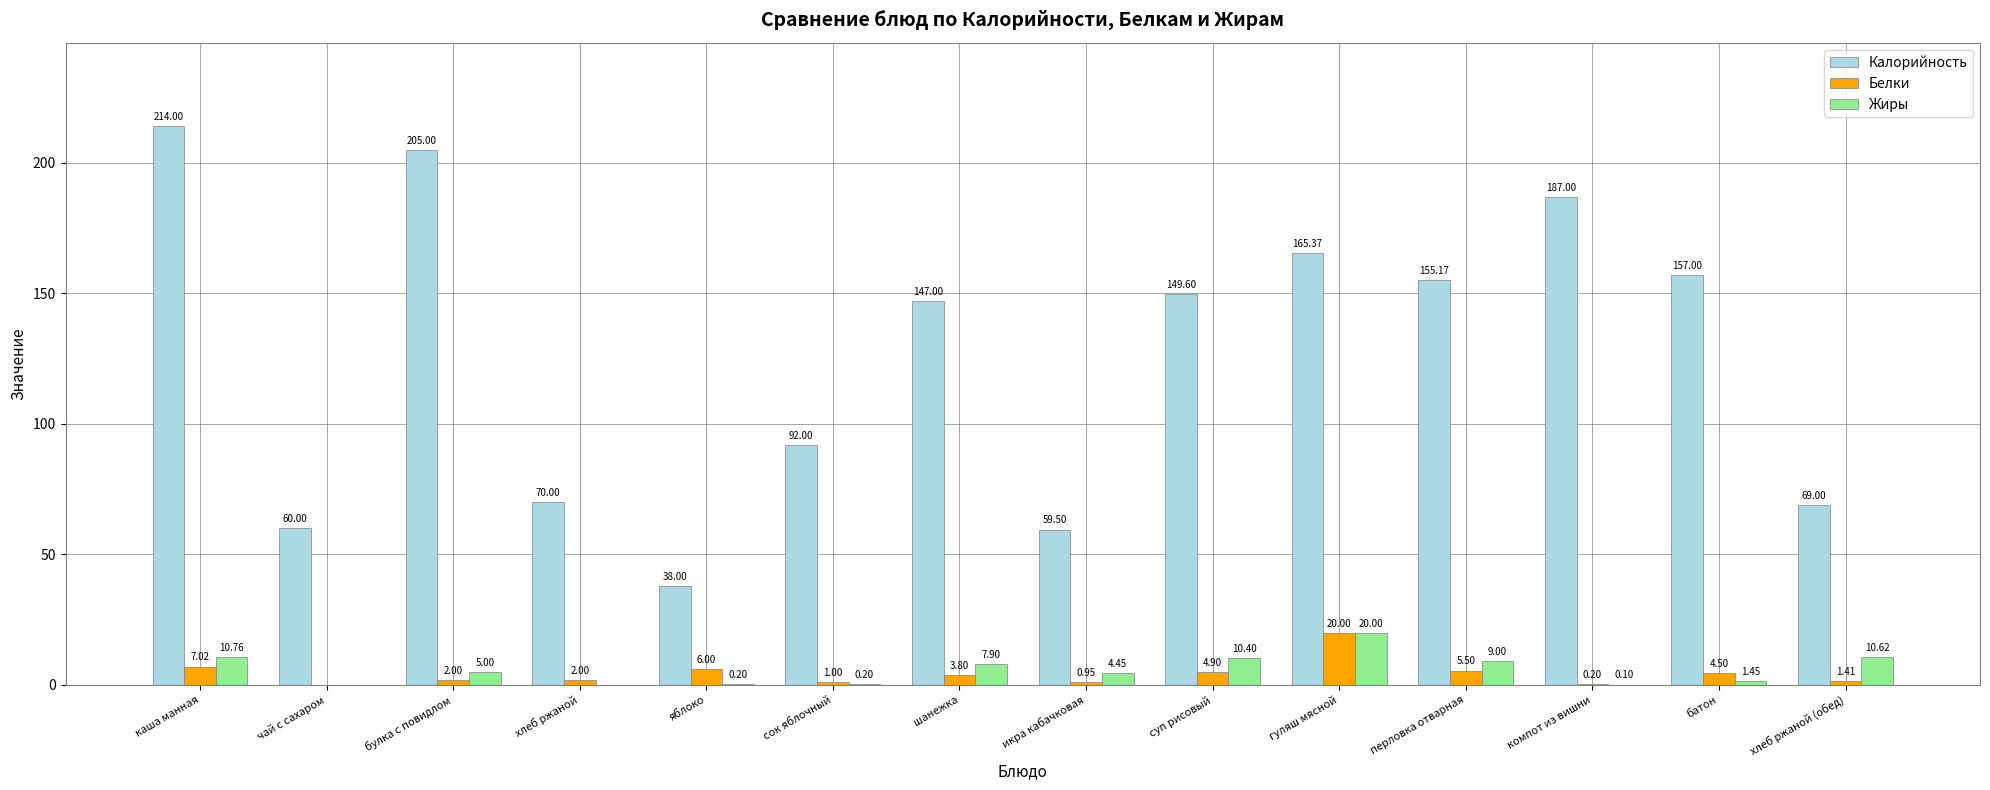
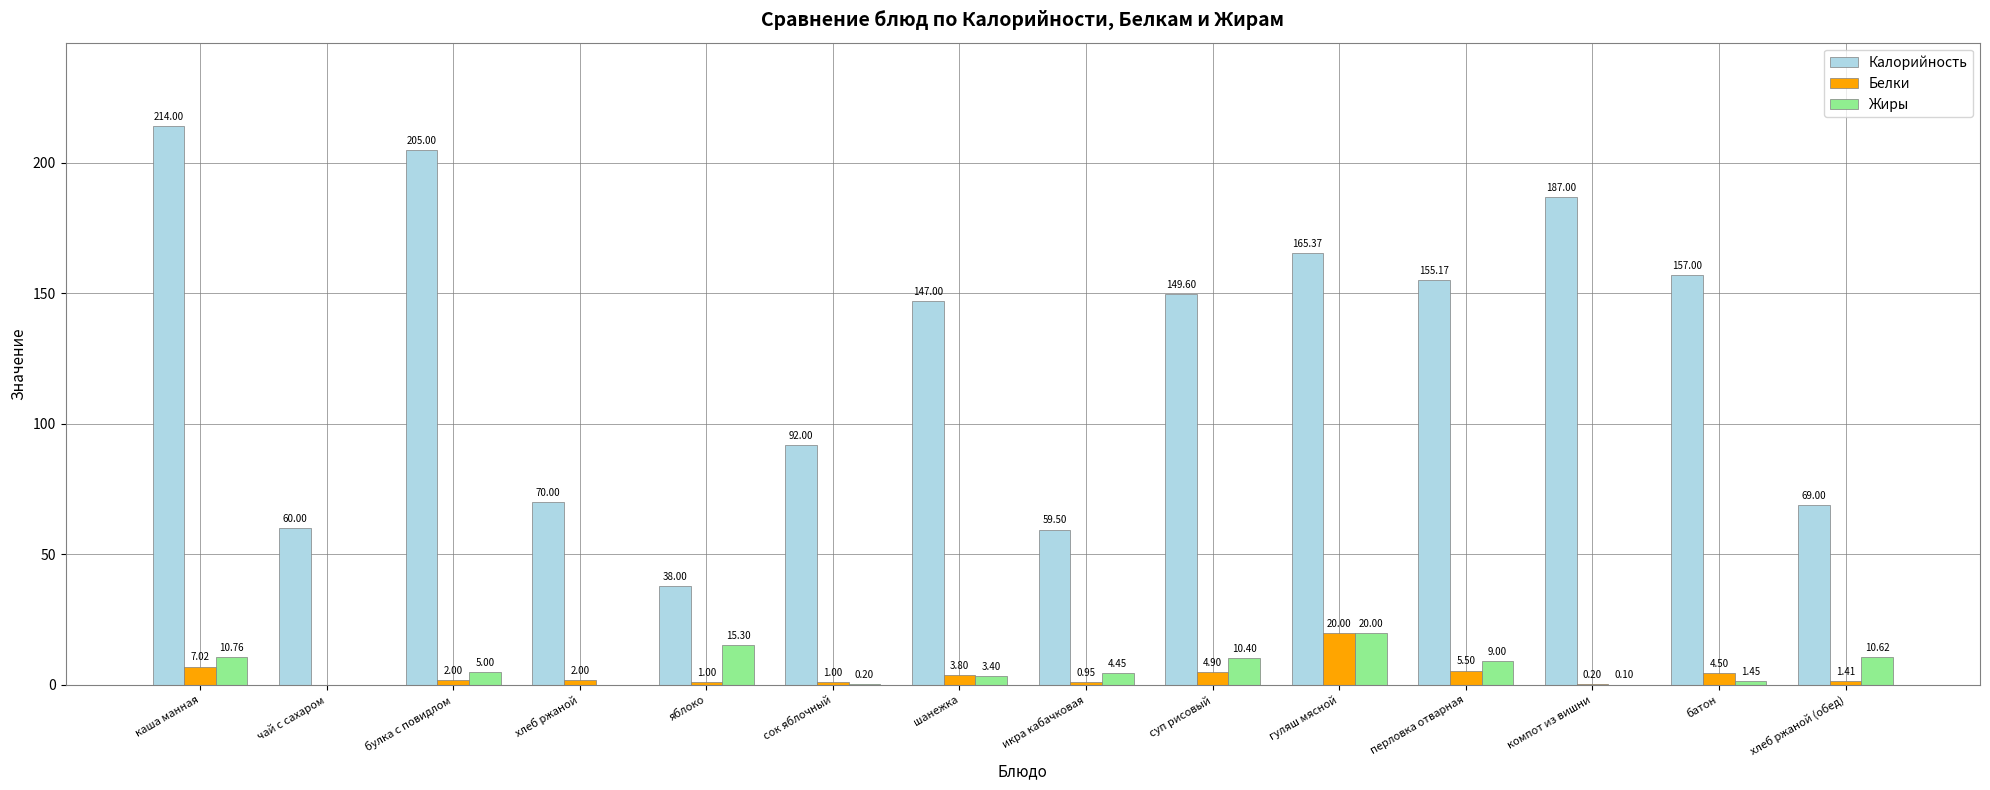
  {
    "Калорийность": {
      "каша манная": 214.00,
      "чай с сахаром": 60.00,
      "булка с повидлом": 205.00,
      "хлеб ржаной": 70.00,
      "яблоко": 38.00,
      "сок яблочный": 92.00,
      "шанежка": 147.00,
      "икра кабачковая": 59.50,
      "суп рисовый": 149.60,
      "гуляш мясной": 165.37,
      "перловка отварная": 155.17,
      "компот из вишни": 187.00,
      "батон": 157.00,
      "хлеб ржаной (обед)": 69.00
    },
    "Белки": {
      "каша манная": 7.02,
      "булка с повидлом": 2.00,
      "хлеб ржаной": 2.00,
-     "яблоко": 6.00,
+     "яблоко": 1.00,
      "сок яблочный": 1.00,
      "шанежка": 3.80,
      "икра кабачковая": 0.95,
      "суп рисовый": 4.90,
      "гуляш мясной": 20.00,
      "перловка отварная": 5.50,
      "компот из вишни": 0.20,
      "батон": 4.50,
      "хлеб ржаной (обед)": 1.41
    },
    "Жиры": {
      "каша манная": 10.76,
      "булка с повидлом": 5.00,
-     "яблоко": 0.20,
+     "яблоко": 15.30,
      "сок яблочный": 0.20,
-     "шанежка": 7.90,
+     "шанежка": 3.40,
      "икра кабачковая": 4.45,
      "суп рисовый": 10.40,
      "гуляш мясной": 20.00,
      "перловка отварная": 9.00,
      "компот из вишни": 0.10,
      "батон": 1.45,
      "хлеб ржаной (обед)": 10.62
    }
  }
